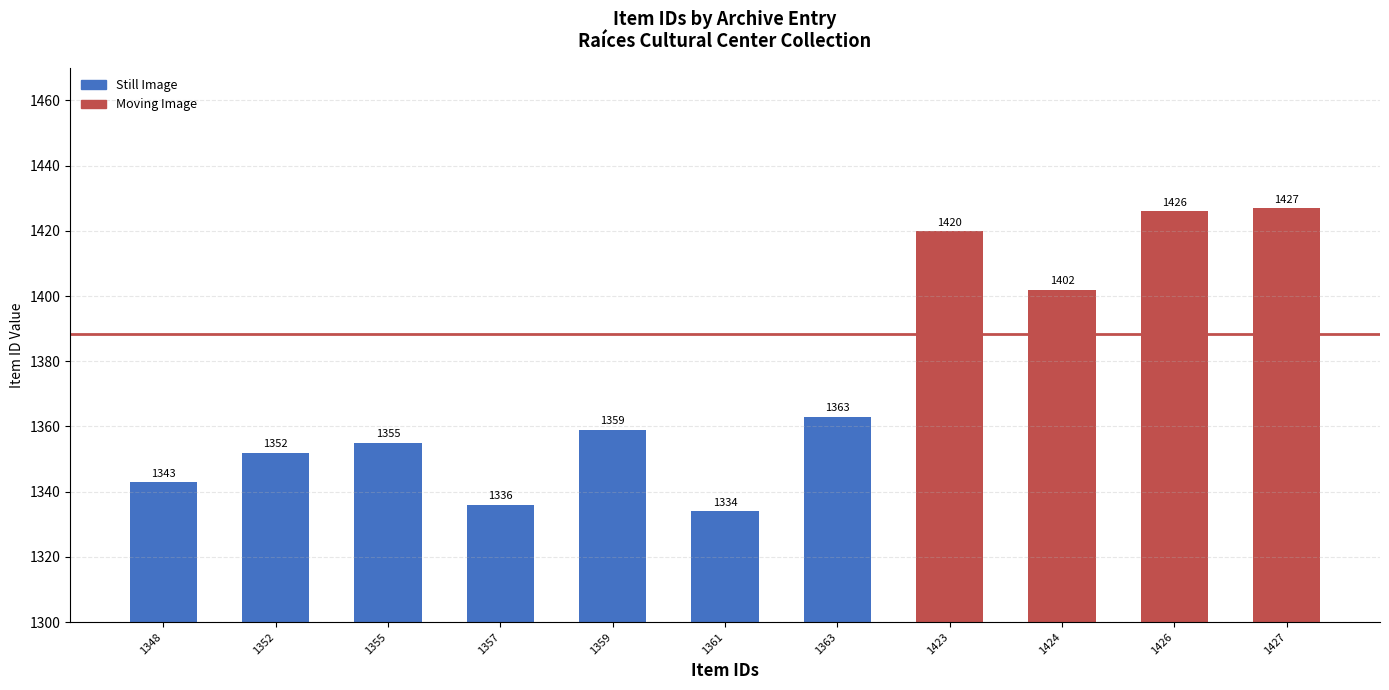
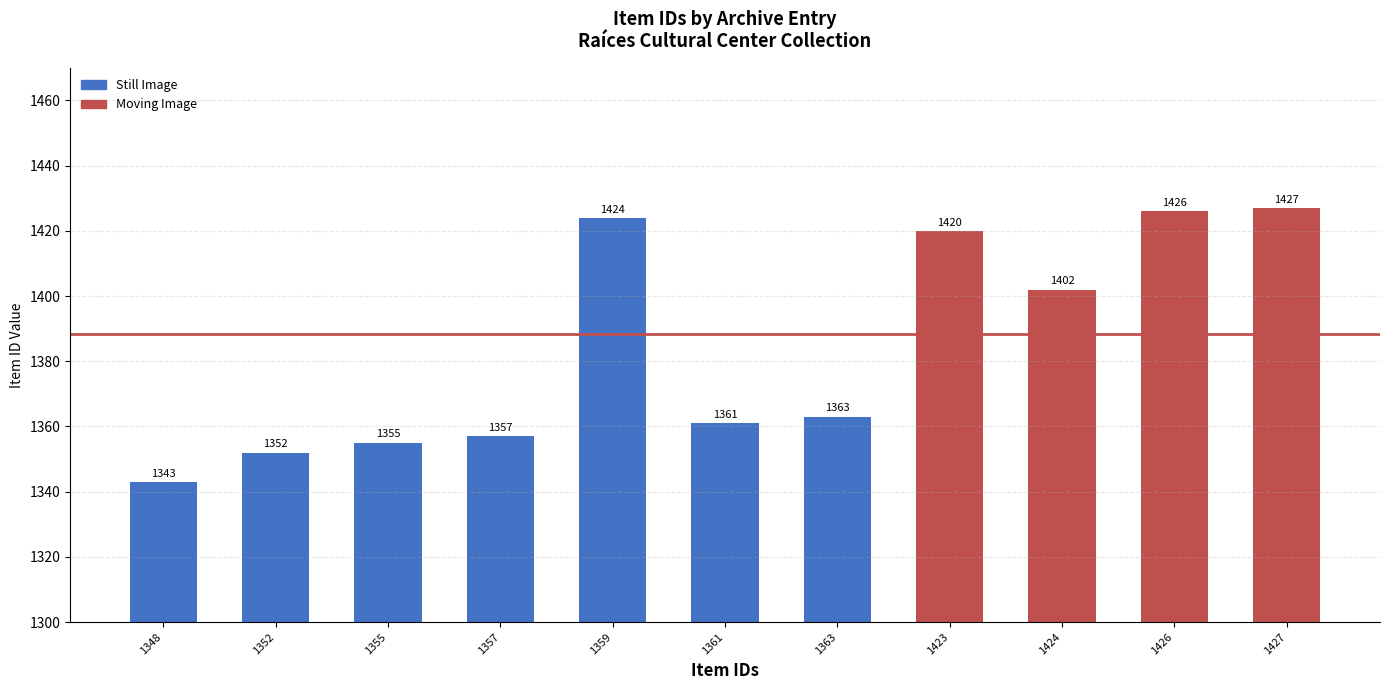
  {
    "1348": 1343,
    "1352": 1352,
    "1355": 1355,
-   "1357": 1336,
-   "1359": 1359,
-   "1361": 1334,
+   "1357": 1357,
+   "1359": 1424,
+   "1361": 1361,
    "1363": 1363,
    "1423": 1420,
    "1424": 1402,
    "1426": 1426,
    "1427": 1427
  }
